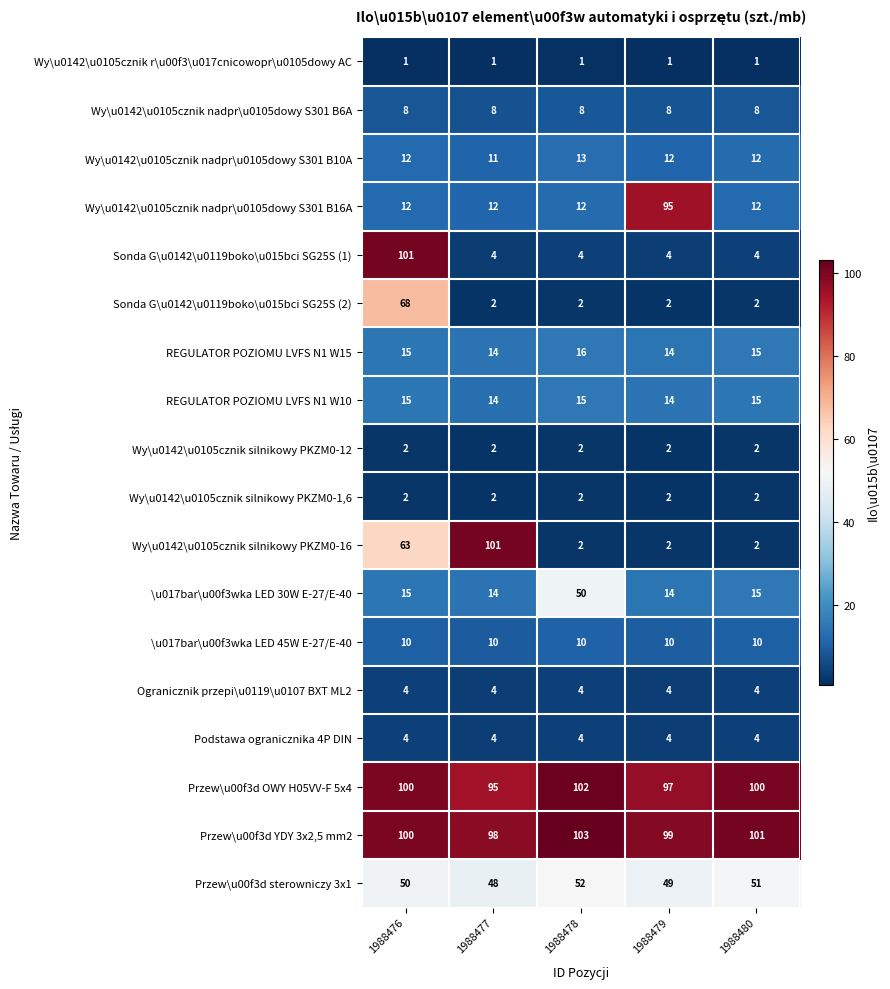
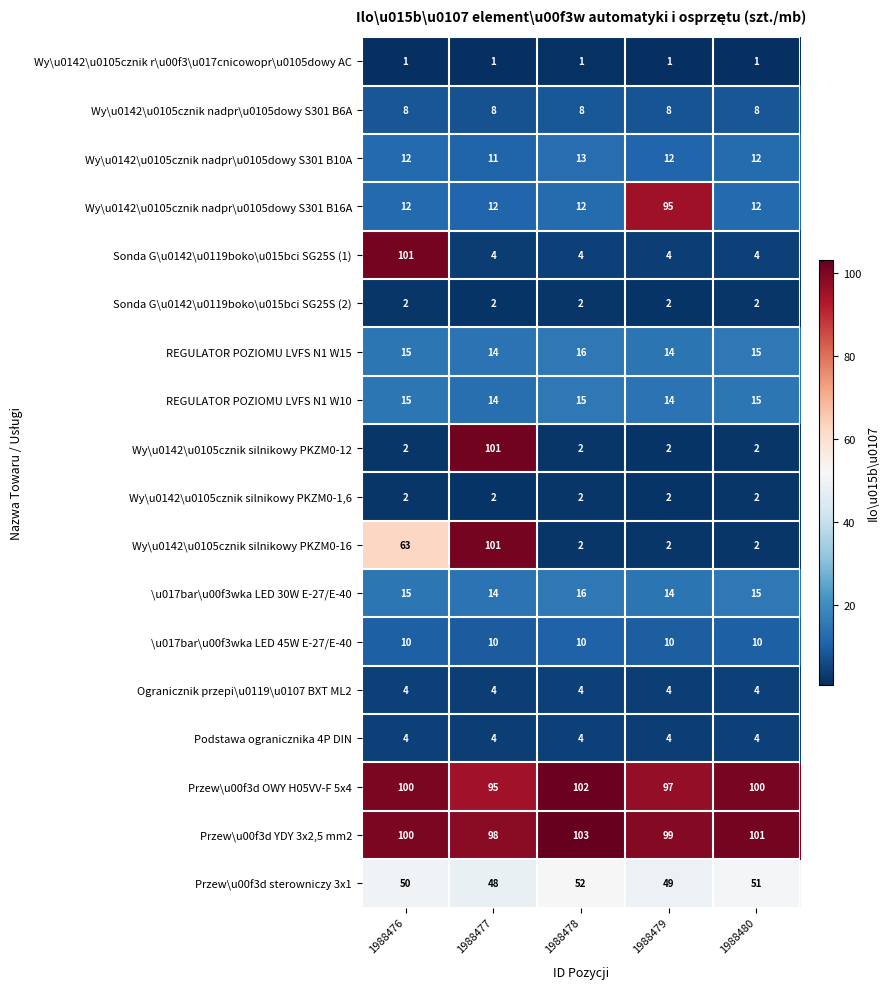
  {
    "Wy\\u0142\\u0105cznik r\\u00f3\\u017cnicowopr\\u0105dowy AC": {
      "1988476": 1,
      "1988477": 1,
      "1988478": 1,
      "1988479": 1,
      "1988480": 1
    },
    "Wy\\u0142\\u0105cznik nadpr\\u0105dowy S301 B6A": {
      "1988476": 8,
      "1988477": 8,
      "1988478": 8,
      "1988479": 8,
      "1988480": 8
    },
    "Wy\\u0142\\u0105cznik nadpr\\u0105dowy S301 B10A": {
      "1988476": 12,
      "1988477": 11,
      "1988478": 13,
      "1988479": 12,
      "1988480": 12
    },
    "Wy\\u0142\\u0105cznik nadpr\\u0105dowy S301 B16A": {
      "1988476": 12,
      "1988477": 12,
      "1988478": 12,
      "1988479": 95,
      "1988480": 12
    },
    "Sonda G\\u0142\\u0119boko\\u015bci SG25S (1)": {
      "1988476": 101,
      "1988477": 4,
      "1988478": 4,
      "1988479": 4,
      "1988480": 4
    },
    "Sonda G\\u0142\\u0119boko\\u015bci SG25S (2)": {
-     "1988476": 68,
+     "1988476": 2,
      "1988477": 2,
      "1988478": 2,
      "1988479": 2,
      "1988480": 2
    },
    "REGULATOR POZIOMU LVFS N1 W15": {
      "1988476": 15,
      "1988477": 14,
      "1988478": 16,
      "1988479": 14,
      "1988480": 15
    },
    "REGULATOR POZIOMU LVFS N1 W10": {
      "1988476": 15,
      "1988477": 14,
      "1988478": 15,
      "1988479": 14,
      "1988480": 15
    },
    "Wy\\u0142\\u0105cznik silnikowy PKZM0-12": {
      "1988476": 2,
-     "1988477": 2,
+     "1988477": 101,
      "1988478": 2,
      "1988479": 2,
      "1988480": 2
    },
    "Wy\\u0142\\u0105cznik silnikowy PKZM0-1,6": {
      "1988476": 2,
      "1988477": 2,
      "1988478": 2,
      "1988479": 2,
      "1988480": 2
    },
    "Wy\\u0142\\u0105cznik silnikowy PKZM0-16": {
      "1988476": 63,
      "1988477": 101,
      "1988478": 2,
      "1988479": 2,
      "1988480": 2
    },
    "\\u017bar\\u00f3wka LED 30W E-27/E-40": {
      "1988476": 15,
      "1988477": 14,
-     "1988478": 50,
+     "1988478": 16,
      "1988479": 14,
      "1988480": 15
    },
    "\\u017bar\\u00f3wka LED 45W E-27/E-40": {
      "1988476": 10,
      "1988477": 10,
      "1988478": 10,
      "1988479": 10,
      "1988480": 10
    },
    "Ogranicznik przepi\\u0119\\u0107 BXT ML2": {
      "1988476": 4,
      "1988477": 4,
      "1988478": 4,
      "1988479": 4,
      "1988480": 4
    },
    "Podstawa ogranicznika 4P DIN": {
      "1988476": 4,
      "1988477": 4,
      "1988478": 4,
      "1988479": 4,
      "1988480": 4
    },
    "Przew\\u00f3d OWY H05VV-F 5x4": {
      "1988476": 100,
      "1988477": 95,
      "1988478": 102,
      "1988479": 97,
      "1988480": 100
    },
    "Przew\\u00f3d YDY 3x2,5 mm2": {
      "1988476": 100,
      "1988477": 98,
      "1988478": 103,
      "1988479": 99,
      "1988480": 101
    },
    "Przew\\u00f3d sterowniczy 3x1": {
      "1988476": 50,
      "1988477": 48,
      "1988478": 52,
      "1988479": 49,
      "1988480": 51
    }
  }
